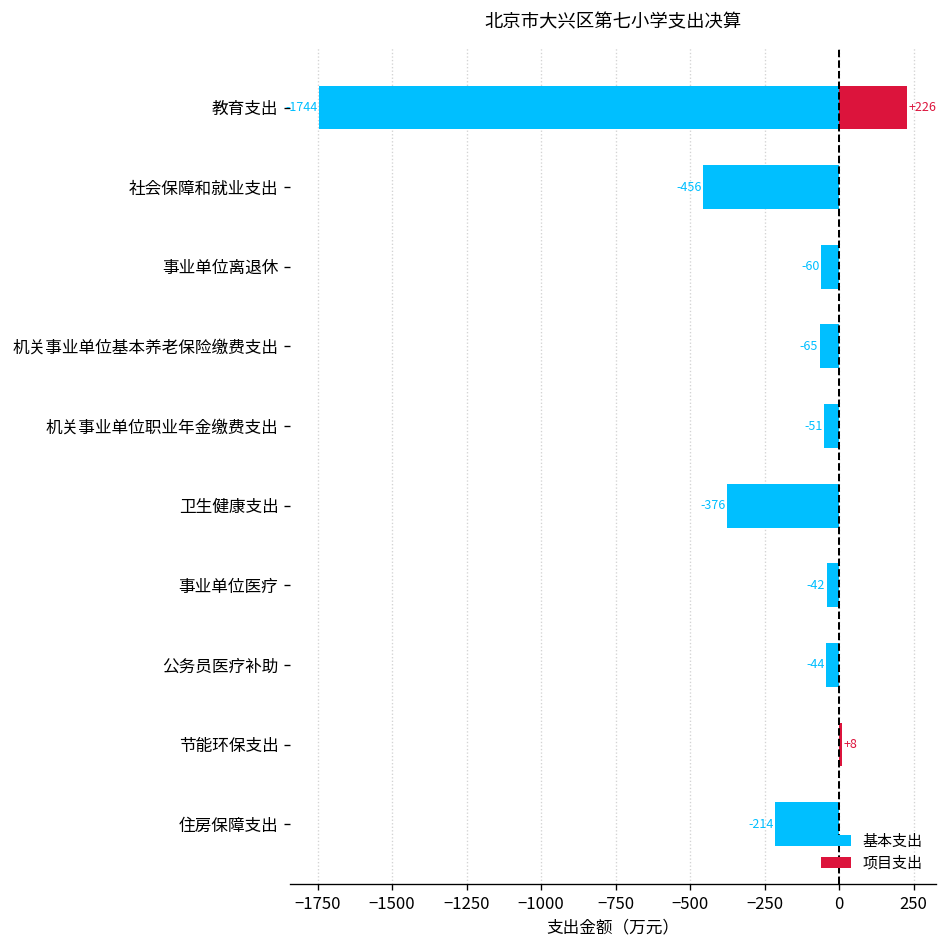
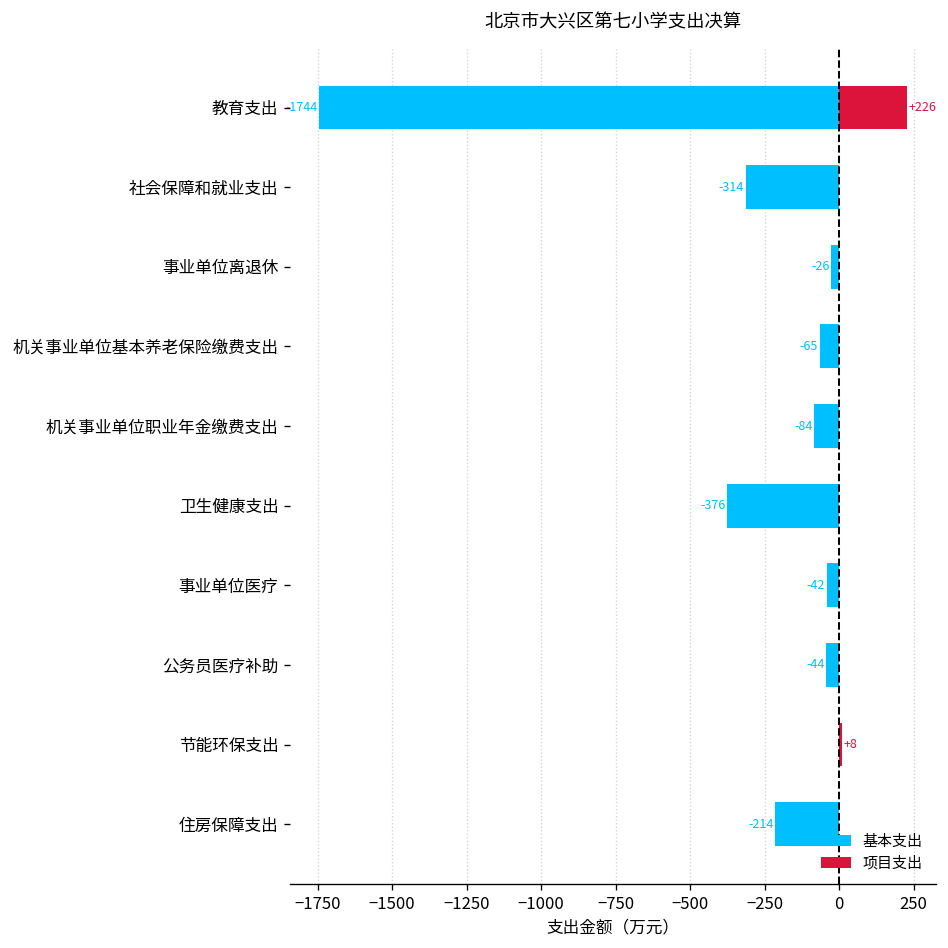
  {
    "基本支出": {
      "教育支出": "-1744",
-     "社会保障和就业支出": "-456",
-     "事业单位离退休": "-60",
+     "社会保障和就业支出": "-314",
+     "事业单位离退休": "-26",
      "机关事业单位基本养老保险缴费支出": "-65",
-     "机关事业单位职业年金缴费支出": "-51",
+     "机关事业单位职业年金缴费支出": "-84",
      "卫生健康支出": "-376",
      "事业单位医疗": "-42",
      "公务员医疗补助": "-44",
      "住房保障支出": "-214"
    },
    "项目支出": {
      "教育支出": "+226",
      "节能环保支出": "+8"
    }
  }
